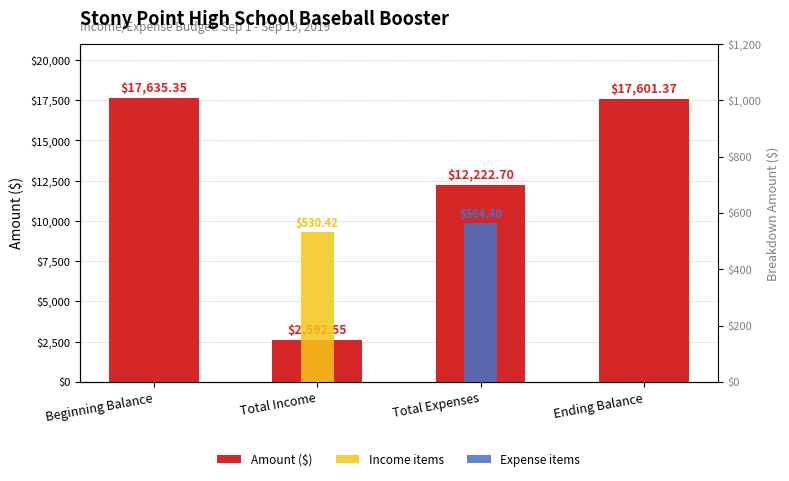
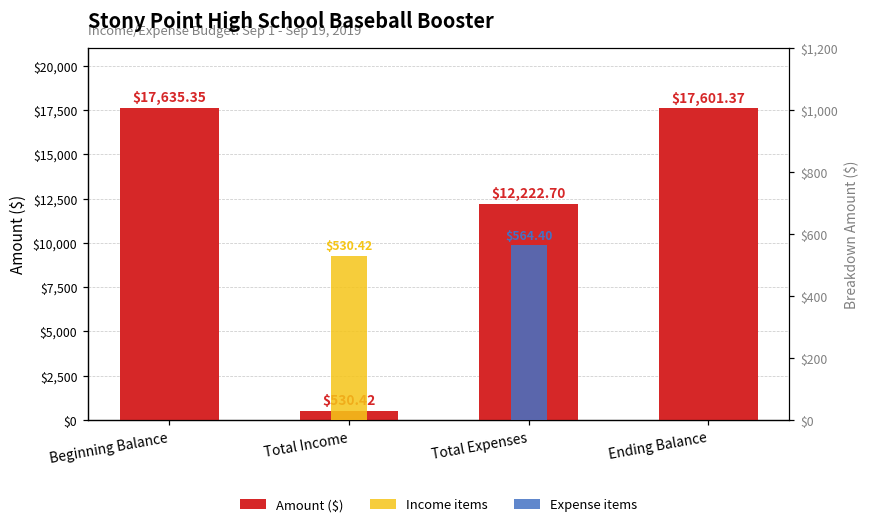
  {
    "Amount ($)": {
      "Beginning Balance": "$17,635.35",
-     "Total Income": "$2,592.55",
+     "Total Income": "$530.42",
      "Total Expenses": "$12,222.70",
      "Ending Balance": "$17,601.37"
    }
  }
